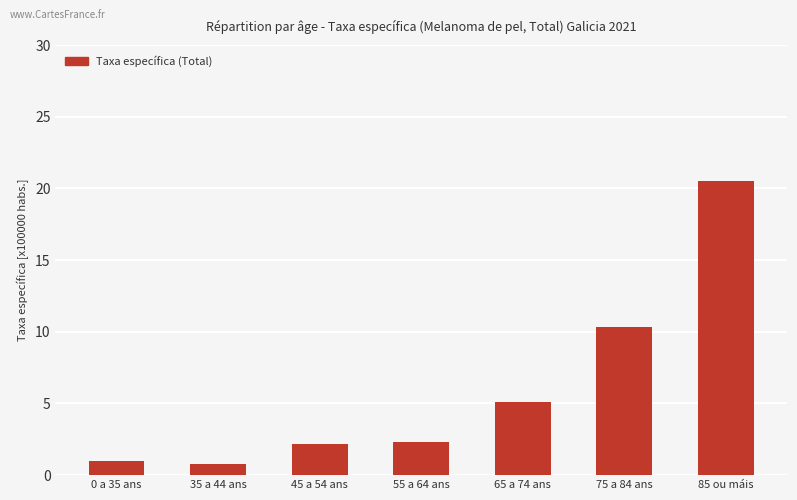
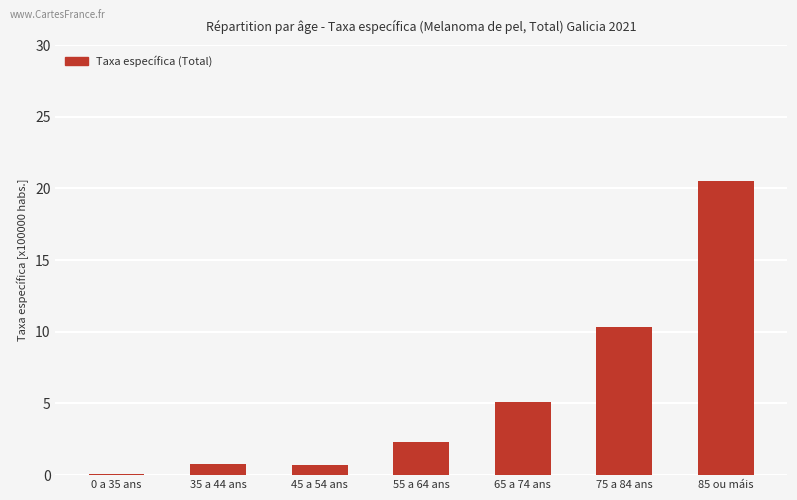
  {
-   "0 a 35 ans": 1.0,
+   "0 a 35 ans": 0.1,
    "35 a 44 ans": 0.8,
-   "45 a 54 ans": 2.2,
+   "45 a 54 ans": 0.7,
    "55 a 64 ans": 2.3,
    "65 a 74 ans": 5.1,
    "75 a 84 ans": 10.3,
    "85 ou máis": 20.5
  }
